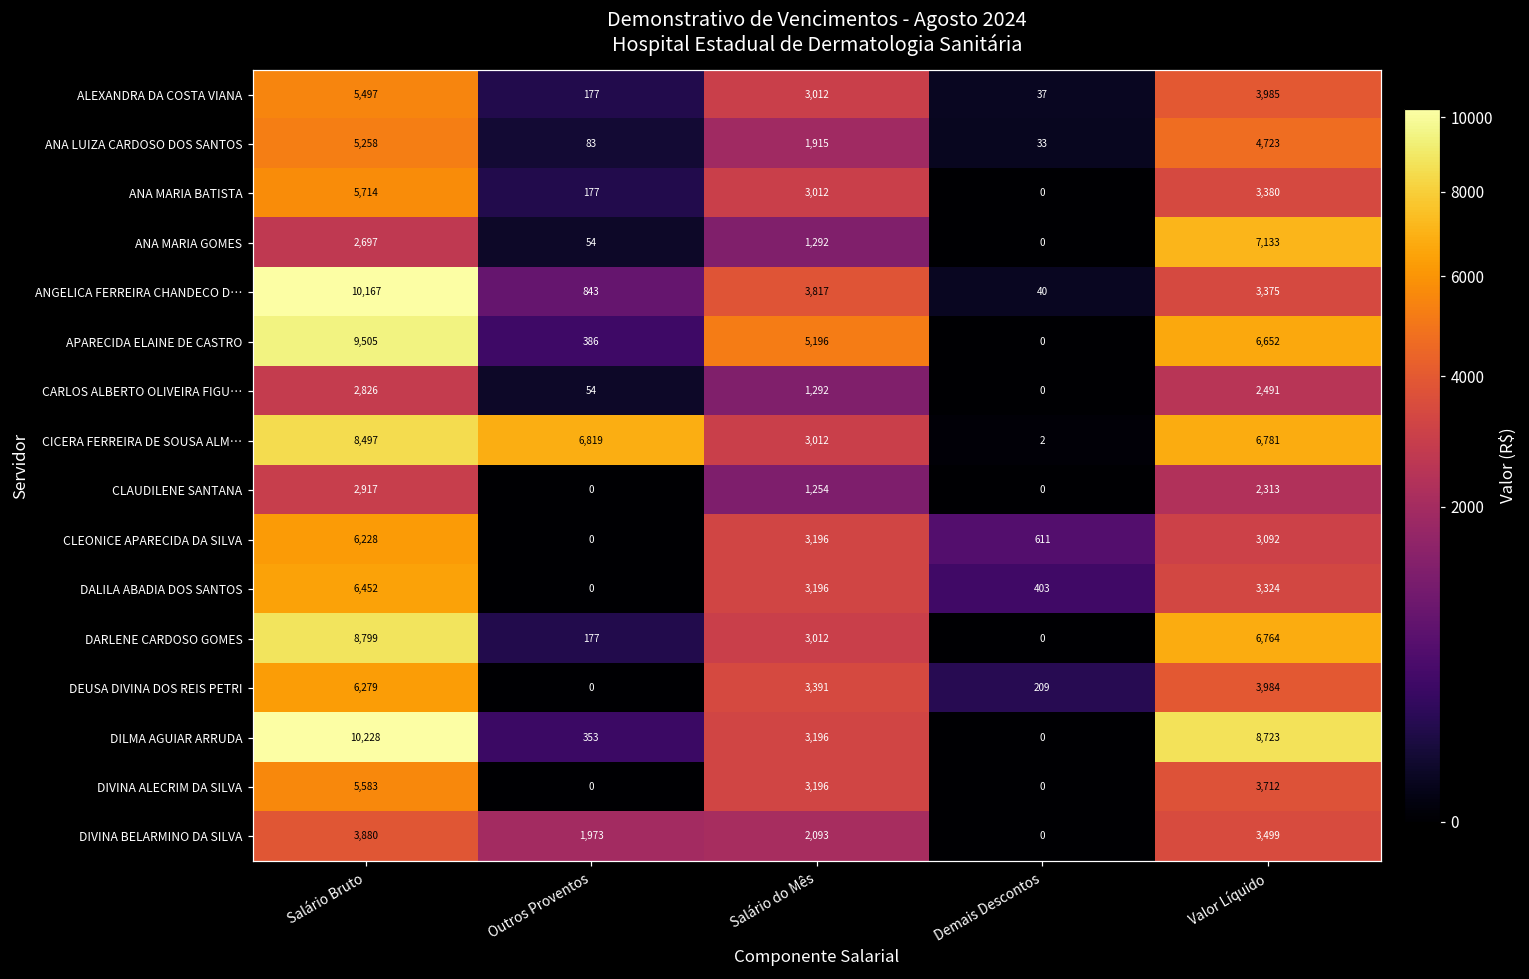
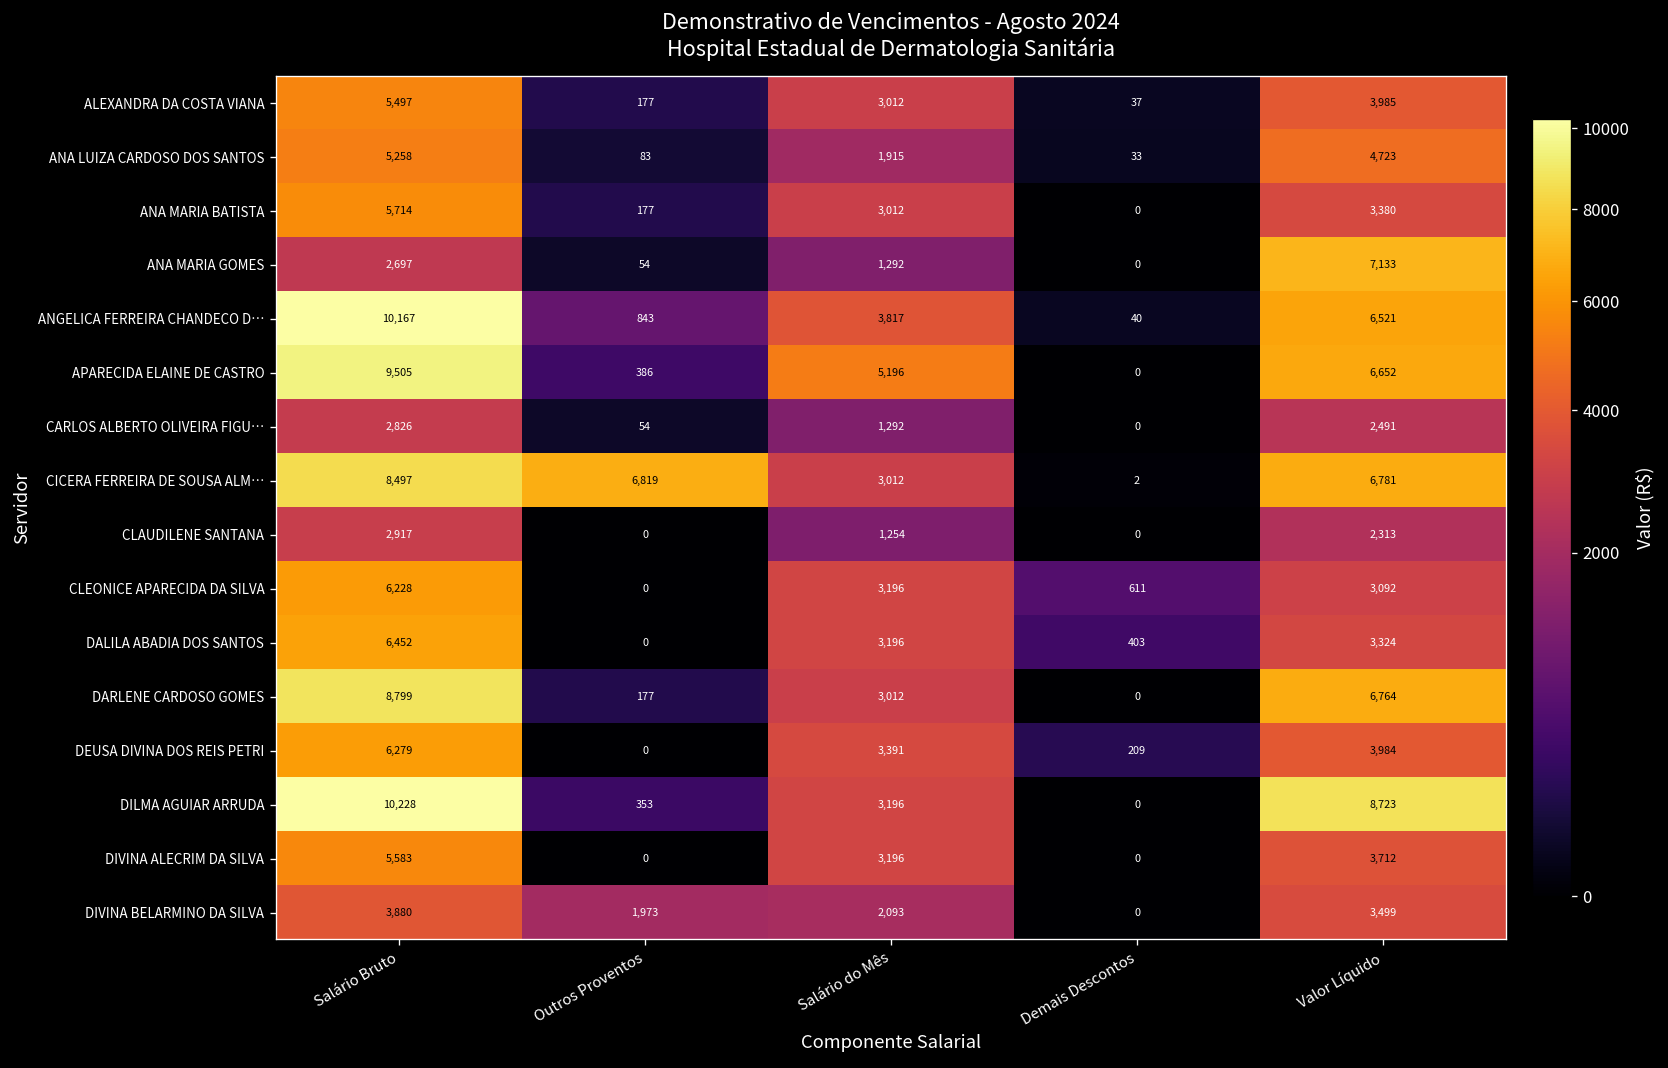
  {
    "ALEXANDRA DA COSTA VIANA": {
      "Salário Bruto": "5,497",
      "Outros Proventos": "177",
      "Salário do Mês": "3,012",
      "Demais Descontos": "37",
      "Valor Líquido": "3,985"
    },
    "ANA LUIZA CARDOSO DOS SANTOS": {
      "Salário Bruto": "5,258",
      "Outros Proventos": "83",
      "Salário do Mês": "1,915",
      "Demais Descontos": "33",
      "Valor Líquido": "4,723"
    },
    "ANA MARIA BATISTA": {
      "Salário Bruto": "5,714",
      "Outros Proventos": "177",
      "Salário do Mês": "3,012",
      "Demais Descontos": "0",
      "Valor Líquido": "3,380"
    },
    "ANA MARIA GOMES": {
      "Salário Bruto": "2,697",
      "Outros Proventos": "54",
      "Salário do Mês": "1,292",
      "Demais Descontos": "0",
      "Valor Líquido": "7,133"
    },
    "ANGELICA FERREIRA CHANDECO D…": {
      "Salário Bruto": "10,167",
      "Outros Proventos": "843",
      "Salário do Mês": "3,817",
      "Demais Descontos": "40",
-     "Valor Líquido": "3,375"
+     "Valor Líquido": "6,521"
    },
    "APARECIDA ELAINE DE CASTRO": {
      "Salário Bruto": "9,505",
      "Outros Proventos": "386",
      "Salário do Mês": "5,196",
      "Demais Descontos": "0",
      "Valor Líquido": "6,652"
    },
    "CARLOS ALBERTO OLIVEIRA FIGU…": {
      "Salário Bruto": "2,826",
      "Outros Proventos": "54",
      "Salário do Mês": "1,292",
      "Demais Descontos": "0",
      "Valor Líquido": "2,491"
    },
    "CICERA FERREIRA DE SOUSA ALM…": {
      "Salário Bruto": "8,497",
      "Outros Proventos": "6,819",
      "Salário do Mês": "3,012",
      "Demais Descontos": "2",
      "Valor Líquido": "6,781"
    },
    "CLAUDILENE SANTANA": {
      "Salário Bruto": "2,917",
      "Outros Proventos": "0",
      "Salário do Mês": "1,254",
      "Demais Descontos": "0",
      "Valor Líquido": "2,313"
    },
    "CLEONICE APARECIDA DA SILVA": {
      "Salário Bruto": "6,228",
      "Outros Proventos": "0",
      "Salário do Mês": "3,196",
      "Demais Descontos": "611",
      "Valor Líquido": "3,092"
    },
    "DALILA ABADIA DOS SANTOS": {
      "Salário Bruto": "6,452",
      "Outros Proventos": "0",
      "Salário do Mês": "3,196",
      "Demais Descontos": "403",
      "Valor Líquido": "3,324"
    },
    "DARLENE CARDOSO GOMES": {
      "Salário Bruto": "8,799",
      "Outros Proventos": "177",
      "Salário do Mês": "3,012",
      "Demais Descontos": "0",
      "Valor Líquido": "6,764"
    },
    "DEUSA DIVINA DOS REIS PETRI": {
      "Salário Bruto": "6,279",
      "Outros Proventos": "0",
      "Salário do Mês": "3,391",
      "Demais Descontos": "209",
      "Valor Líquido": "3,984"
    },
    "DILMA AGUIAR ARRUDA": {
      "Salário Bruto": "10,228",
      "Outros Proventos": "353",
      "Salário do Mês": "3,196",
      "Demais Descontos": "0",
      "Valor Líquido": "8,723"
    },
    "DIVINA ALECRIM DA SILVA": {
      "Salário Bruto": "5,583",
      "Outros Proventos": "0",
      "Salário do Mês": "3,196",
      "Demais Descontos": "0",
      "Valor Líquido": "3,712"
    },
    "DIVINA BELARMINO DA SILVA": {
      "Salário Bruto": "3,880",
      "Outros Proventos": "1,973",
      "Salário do Mês": "2,093",
      "Demais Descontos": "0",
      "Valor Líquido": "3,499"
    }
  }
